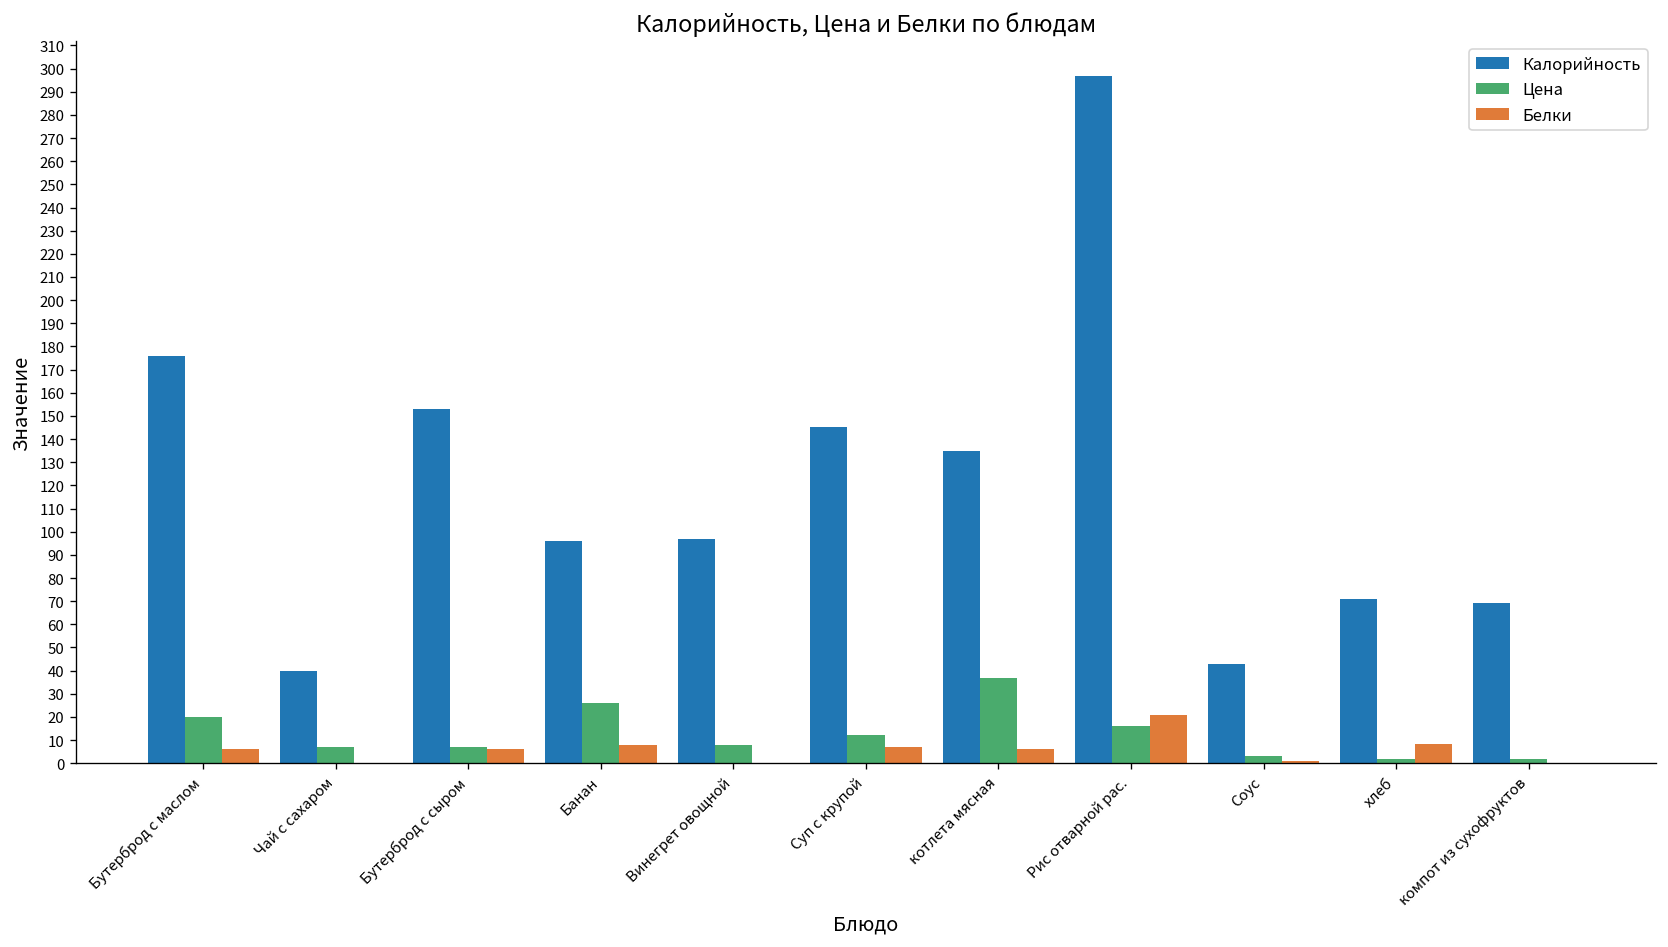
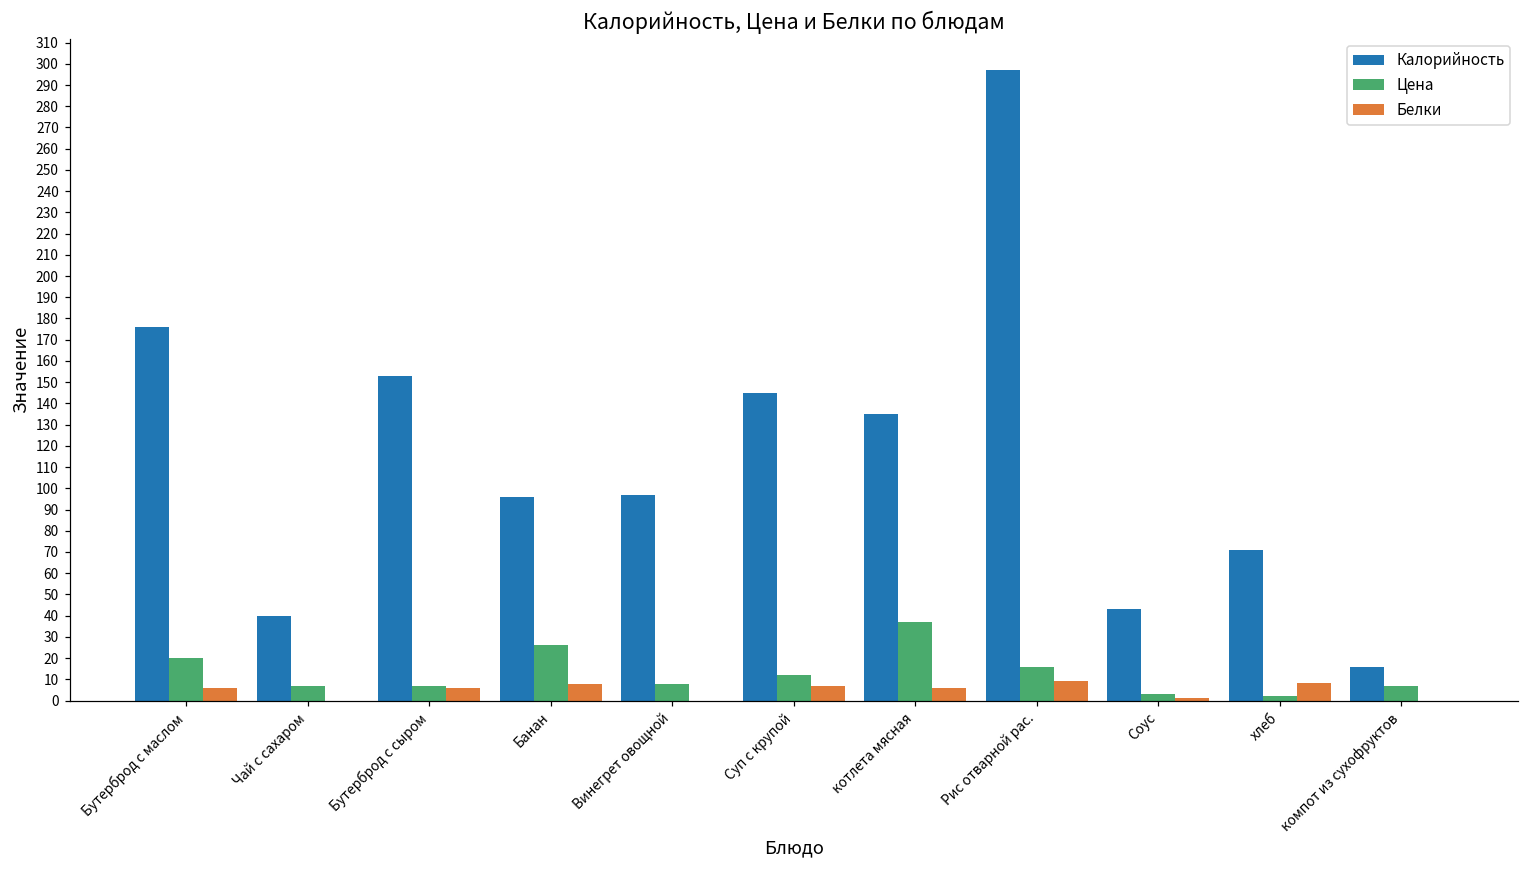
  {
    "Калорийность": {
      "Бутерброд с маслом": 176,
      "Чай с сахаром": 40,
      "Бутерброд с сыром": 153,
      "Банан": 96,
      "Винегрет овощной": 97,
      "Суп с крупой": 145,
      "котлета мясная": 135,
      "Рис отварной рас.": 297,
      "Соус": 43,
      "хлеб": 71,
-     "компот из сухофруктов": 69
+     "компот из сухофруктов": 16
    },
    "Цена": {
      "Бутерброд с маслом": 20,
      "Чай с сахаром": 7,
      "Бутерброд с сыром": 7,
      "Банан": 26,
      "Винегрет овощной": 8,
      "Суп с крупой": 12,
      "котлета мясная": 37,
      "Рис отварной рас.": 16,
      "Соус": 3,
      "хлеб": 2,
-     "компот из сухофруктов": 2
+     "компот из сухофруктов": 7
    },
    "Белки": {
      "Бутерброд с маслом": 6,
      "Чай с сахаром": 0,
      "Бутерброд с сыром": 6,
      "Банан": 8,
      "Винегрет овощной": 0,
      "Суп с крупой": 7,
      "котлета мясная": 6,
-     "Рис отварной рас.": 21,
+     "Рис отварной рас.": 9,
      "хлеб": 9,
      "компот из сухофруктов": 0
    }
  }
